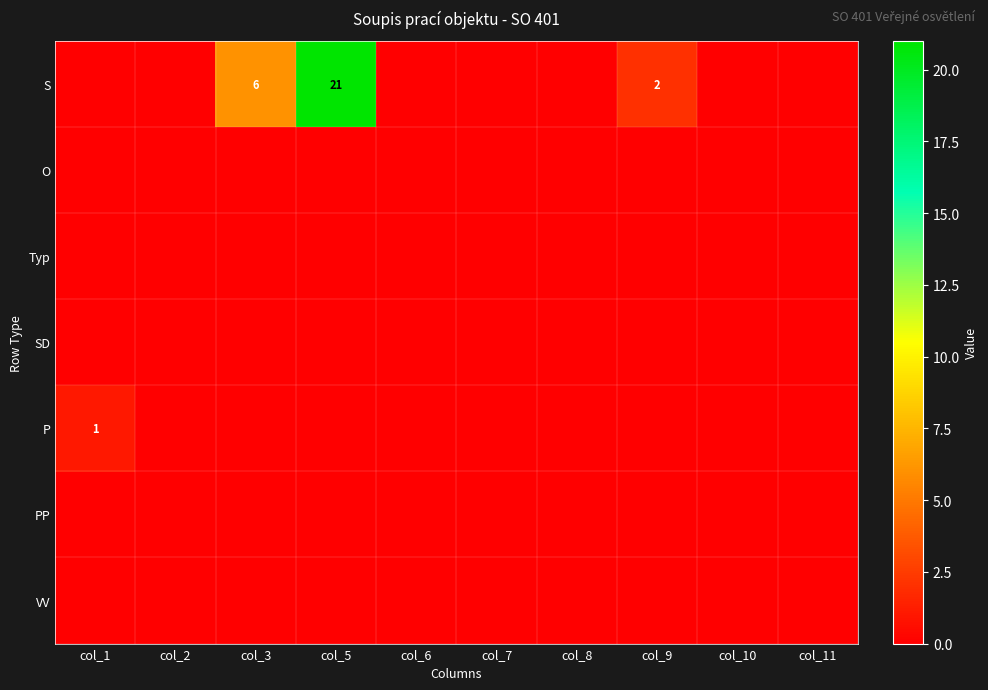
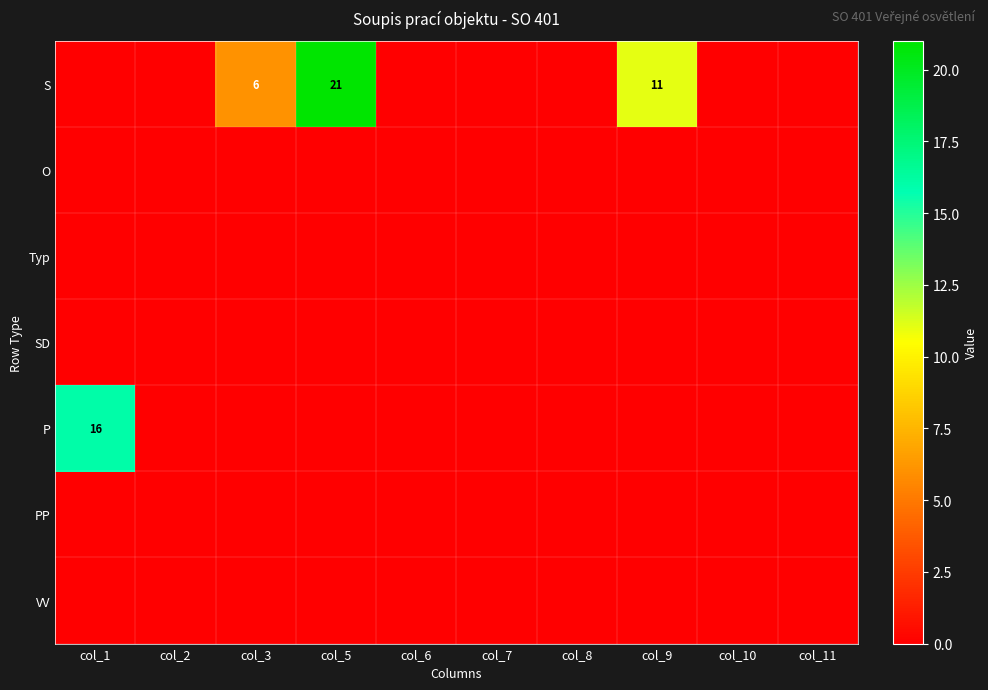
  {
    "S": {
      "col_3": 6,
      "col_5": 21,
-     "col_9": 2
+     "col_9": 11
    },
    "P": {
-     "col_1": 1
+     "col_1": 16
    }
  }
